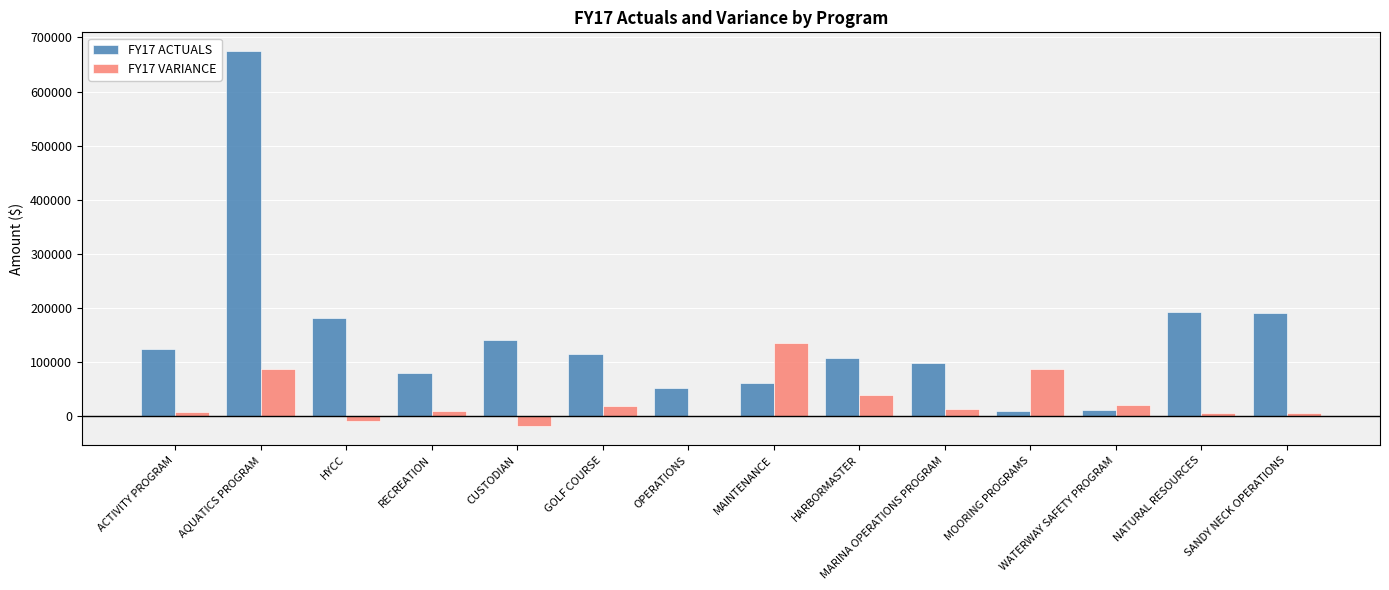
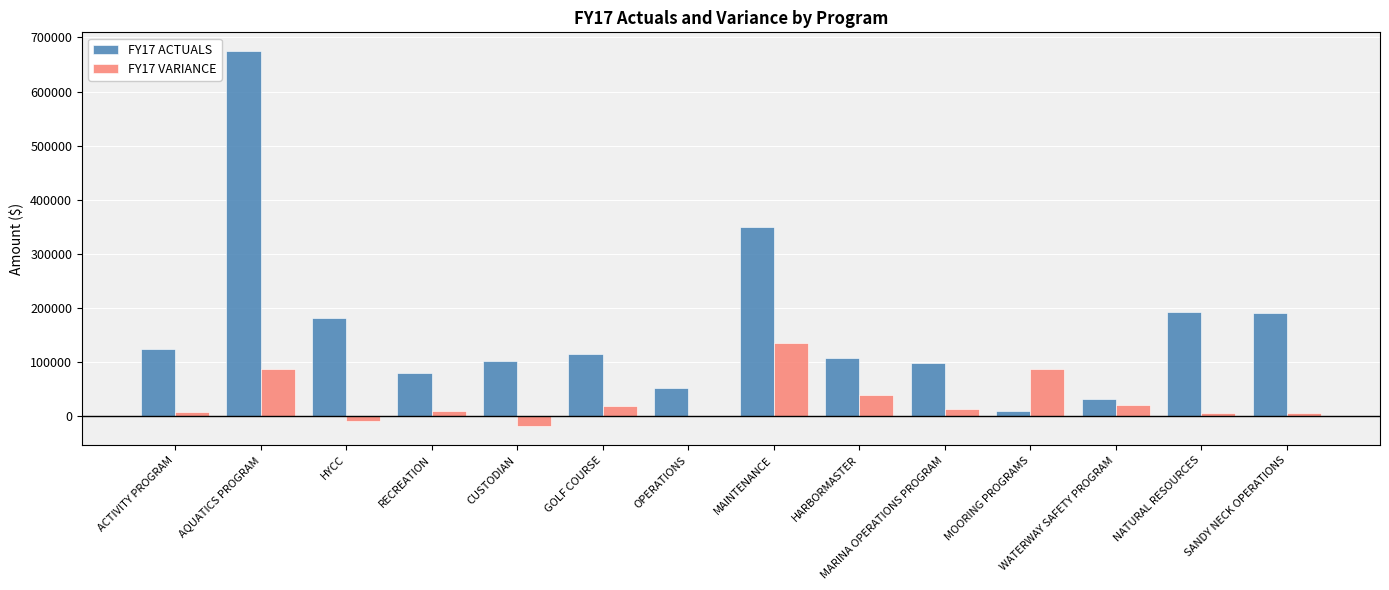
  {
    "FY17 ACTUALS": {
      "ACTIVITY PROGRAM": 130000,
      "AQUATICS PROGRAM": 670000,
      "HYCC": 180000,
      "RECREATION": 80000,
-     "CUSTODIAN": 140000,
+     "CUSTODIAN": 100000,
      "GOLF COURSE": 120000,
      "OPERATIONS": 50000,
-     "MAINTENANCE": 60000,
+     "MAINTENANCE": 350000,
      "HARBORMASTER": 110000,
      "MARINA OPERATIONS PROGRAM": 100000,
      "MOORING PROGRAMS": 10000,
-     "WATERWAY SAFETY PROGRAM": 10000,
+     "WATERWAY SAFETY PROGRAM": 30000,
      "NATURAL RESOURCES": 190000,
      "SANDY NECK OPERATIONS": 190000
    },
    "FY17 VARIANCE": {
      "ACTIVITY PROGRAM": 10000,
      "AQUATICS PROGRAM": 90000,
      "HYCC": -10000,
      "RECREATION": 10000,
      "CUSTODIAN": -20000,
      "GOLF COURSE": 20000,
      "MAINTENANCE": 140000,
      "HARBORMASTER": 40000,
      "MARINA OPERATIONS PROGRAM": 10000,
      "MOORING PROGRAMS": 90000,
      "WATERWAY SAFETY PROGRAM": 20000,
      "NATURAL RESOURCES": 10000,
      "SANDY NECK OPERATIONS": 10000
    }
  }
